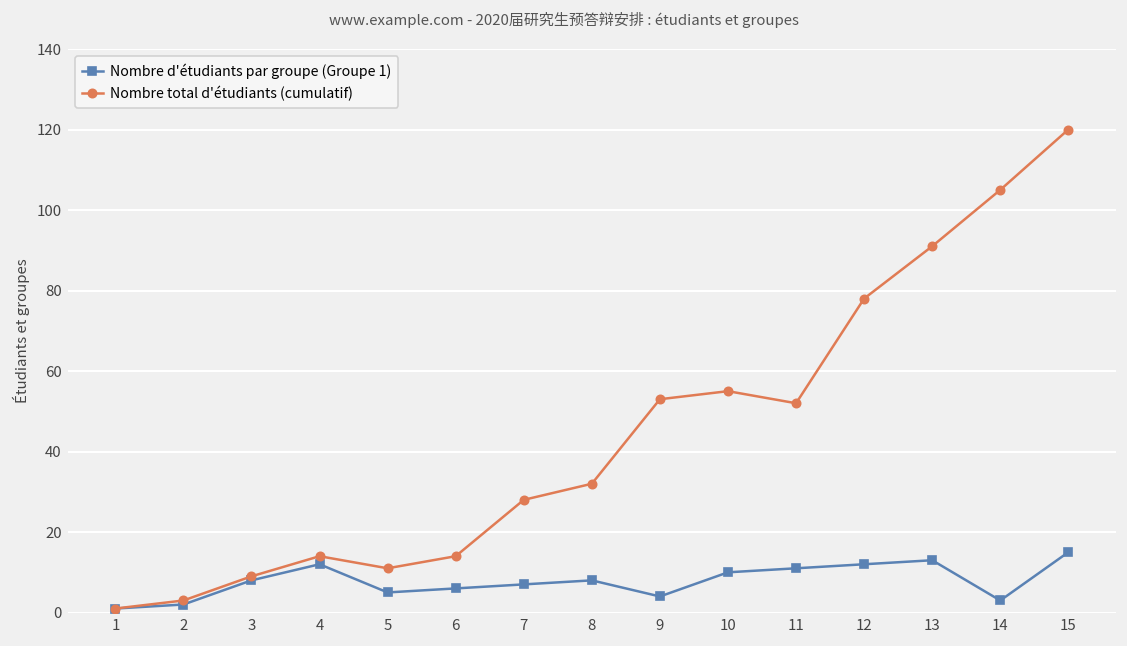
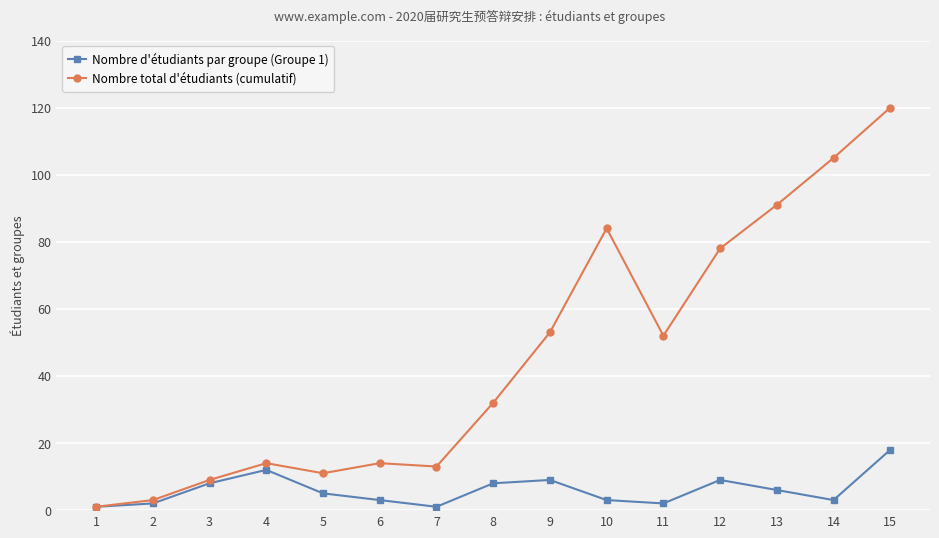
  {
    "Nombre d'étudiants par groupe (Groupe 1)": {
      "2": 2,
      "3": 8,
      "4": 12,
      "5": 5,
-     "6": 6,
-     "7": 7,
+     "6": 3,
+     "7": 1,
      "8": 8,
-     "9": 4,
-     "10": 10,
-     "11": 11,
-     "12": 12,
-     "13": 13,
+     "9": 9,
+     "10": 3,
+     "11": 2,
+     "12": 9,
+     "13": 6,
      "14": 3,
-     "15": 15
+     "15": 18
    },
    "Nombre total d'étudiants (cumulatif)": {
      "2": 3,
      "3": 9,
      "4": 14,
      "5": 11,
      "6": 14,
-     "7": 28,
+     "7": 13,
      "8": 32,
      "9": 53,
-     "10": 55,
+     "10": 84,
      "11": 52,
      "12": 78,
      "13": 91,
      "14": 105,
      "15": 120
    }
  }
